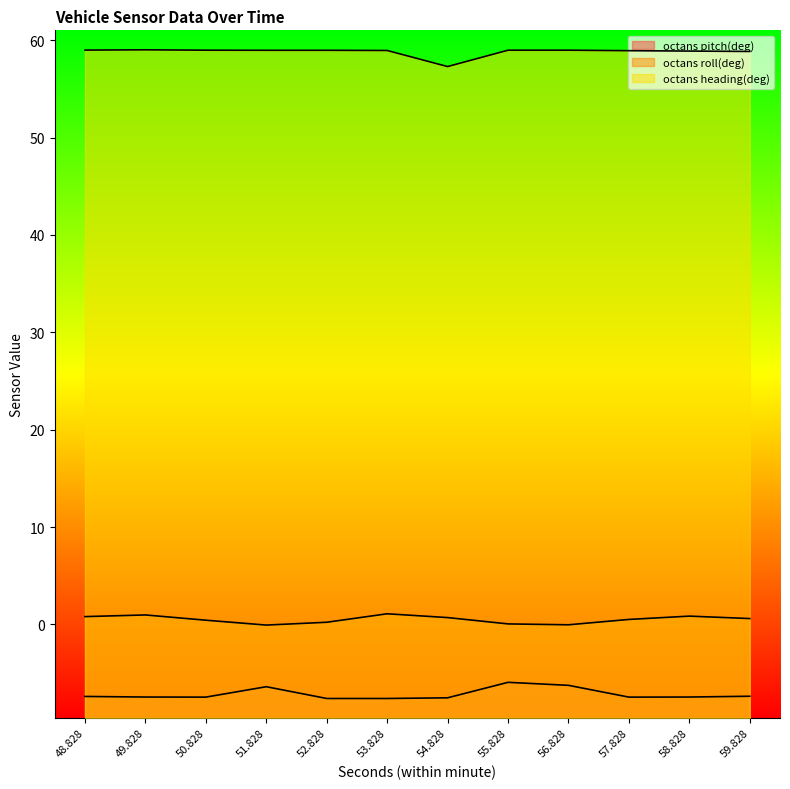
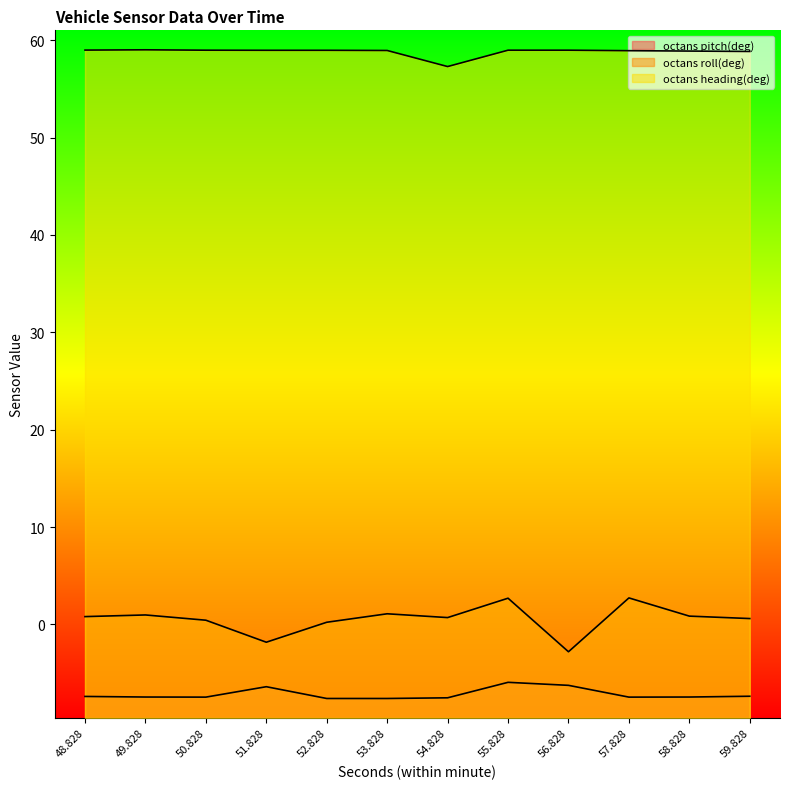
  {
    "octans pitch(deg)": {
      "48.828": -7,
      "49.828": -7,
      "50.828": -7,
      "51.828": -6,
      "52.828": -8,
      "53.828": -8,
      "54.828": -8,
      "55.828": -6,
      "56.828": -6,
      "57.828": -7,
      "58.828": -7,
      "59.828": -7
    },
    "octans roll(deg)": {
      "48.828": 1,
      "49.828": 1,
      "50.828": 0,
-     "51.828": 0,
+     "51.828": -2,
      "52.828": 0,
      "53.828": 1,
      "54.828": 1,
-     "55.828": 0,
-     "56.828": 0,
-     "57.828": 1,
+     "55.828": 3,
+     "56.828": -3,
+     "57.828": 3,
      "58.828": 1,
      "59.828": 1
    },
    "octans heading(deg)": {
      "48.828": 59,
      "49.828": 59,
      "50.828": 59,
      "51.828": 59,
      "52.828": 59,
      "53.828": 59,
      "54.828": 57,
      "55.828": 59,
      "56.828": 59
    }
  }
